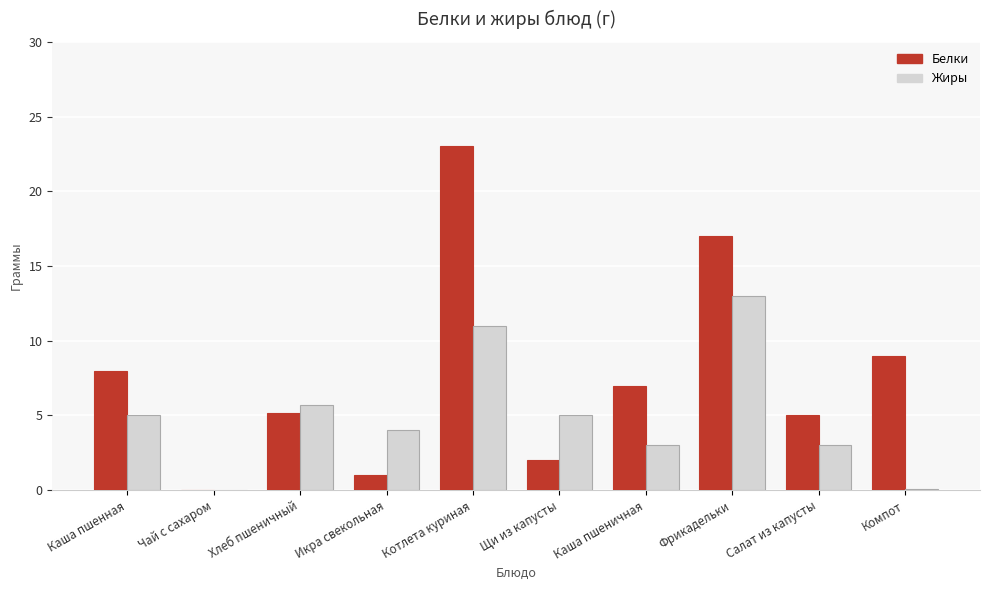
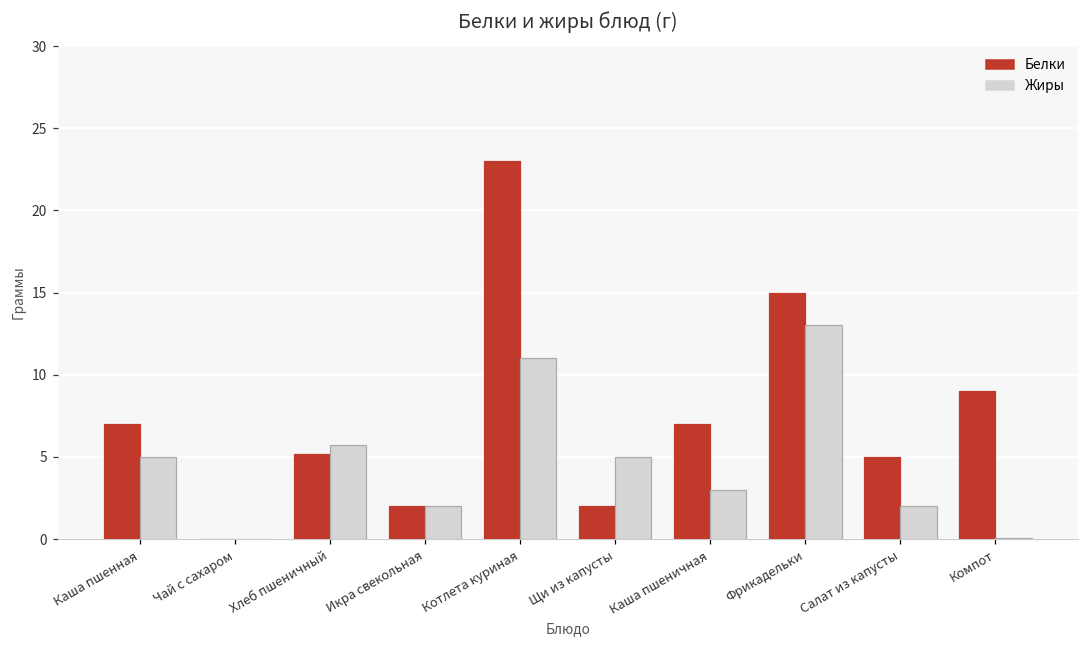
  {
    "Белки": {
-     "Каша пшенная": 8,
+     "Каша пшенная": 7,
      "Чай с сахаром": 0,
      "Хлеб пшеничный": 5.2,
-     "Икра свекольная": 1,
+     "Икра свекольная": 2,
      "Котлета куриная": 23,
      "Щи из капусты": 2,
      "Каша пшеничная": 7,
-     "Фрикадельки": 17,
+     "Фрикадельки": 15,
      "Салат из капусты": 5,
      "Компот": 9
    },
    "Жиры": {
      "Каша пшенная": 5,
      "Чай с сахаром": 0,
      "Хлеб пшеничный": 5.7,
-     "Икра свекольная": 4,
+     "Икра свекольная": 2,
      "Котлета куриная": 11,
      "Щи из капусты": 5,
      "Каша пшеничная": 3,
      "Фрикадельки": 13,
-     "Салат из капусты": 3
+     "Салат из капусты": 2
    }
  }
